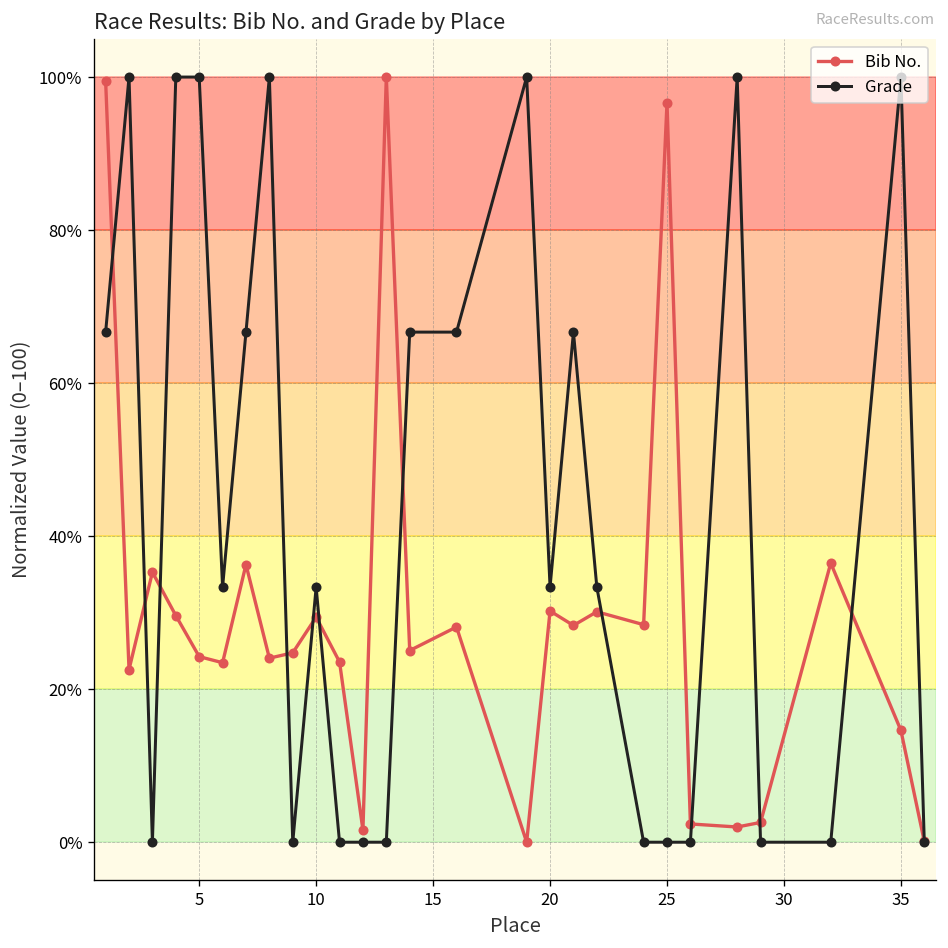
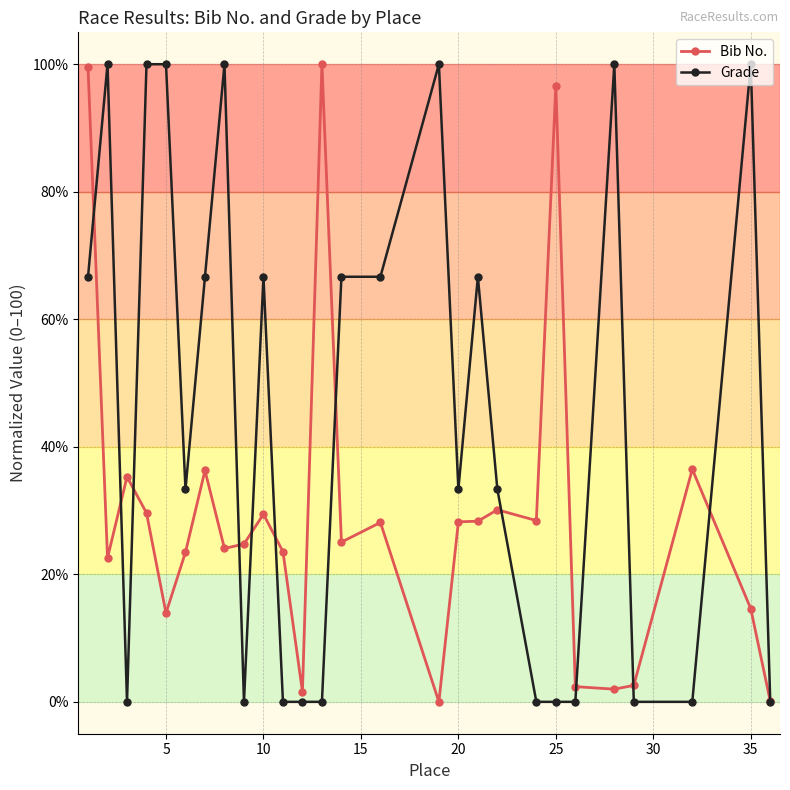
  {
    "Bib No.": {
-     "5": "24%",
+     "5": "14%",
      "10": "29%",
-     "20": "30%",
+     "20": "28%",
      "25": "97%",
      "35": "15%"
    },
    "Grade": {
      "5": "100%",
-     "10": "33%",
+     "10": "67%",
      "20": "33%",
      "25": "0%"
    }
  }
